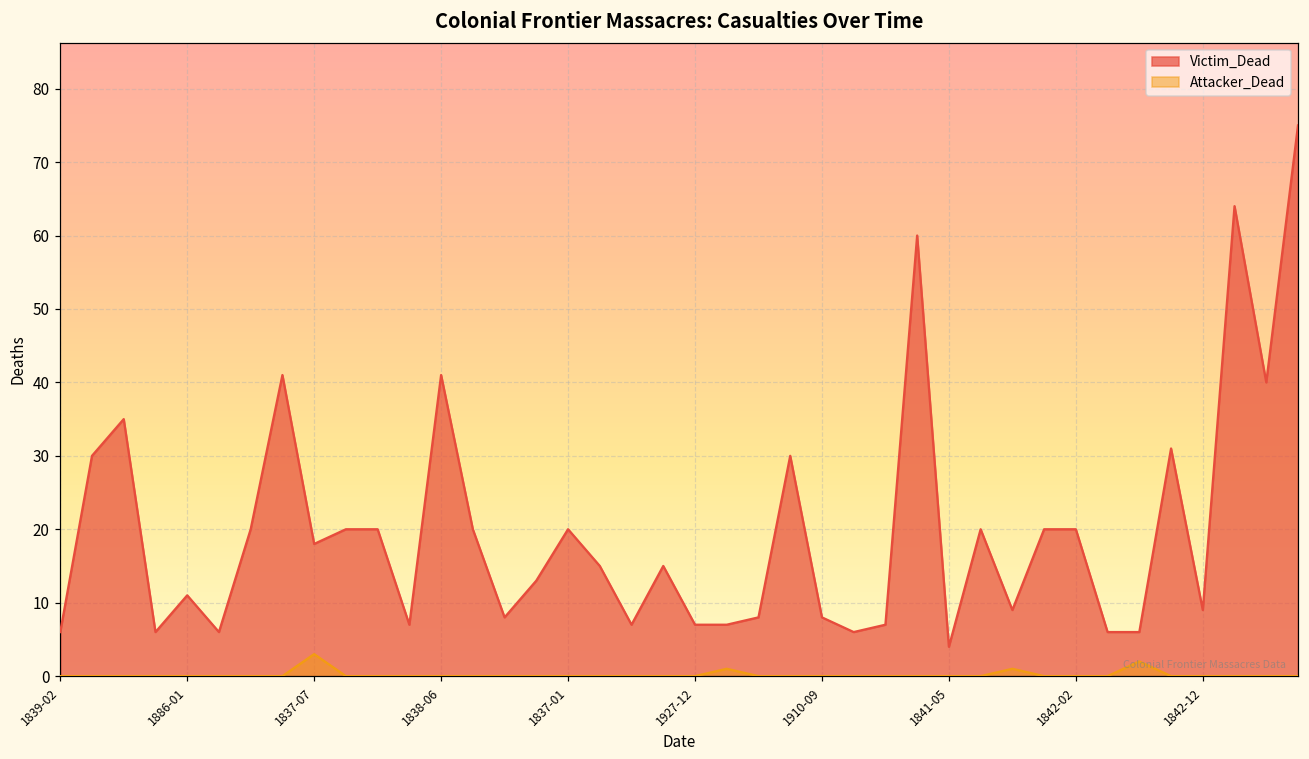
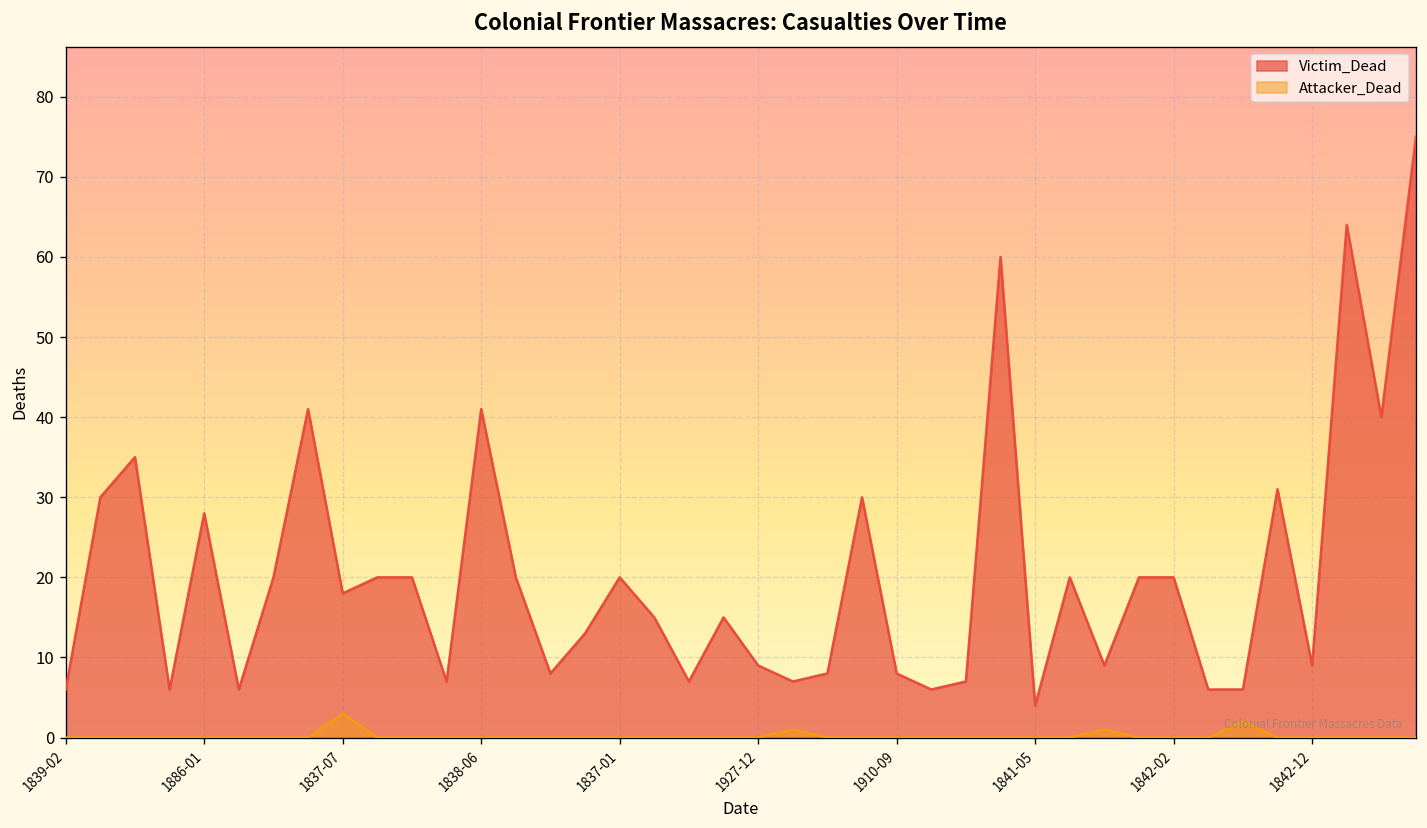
  {
    "Victim_Dead": {
      "1839-02": 6,
-     "1886-01": 11,
+     "1886-01": 28,
      "1838-06": 41,
      "1837-01": 20,
-     "1927-12": 7,
+     "1927-12": 9,
      "1910-09": 8,
      "1841-05": 4,
      "1842-12": 9
    },
    "Attacker_Dead": {
      "1839-02": 0,
      "1886-01": 0,
      "1838-06": 0,
      "1837-01": 0,
      "1927-12": 0,
      "1910-09": 0,
      "1841-05": 0,
      "1842-12": 0
    }
  }
